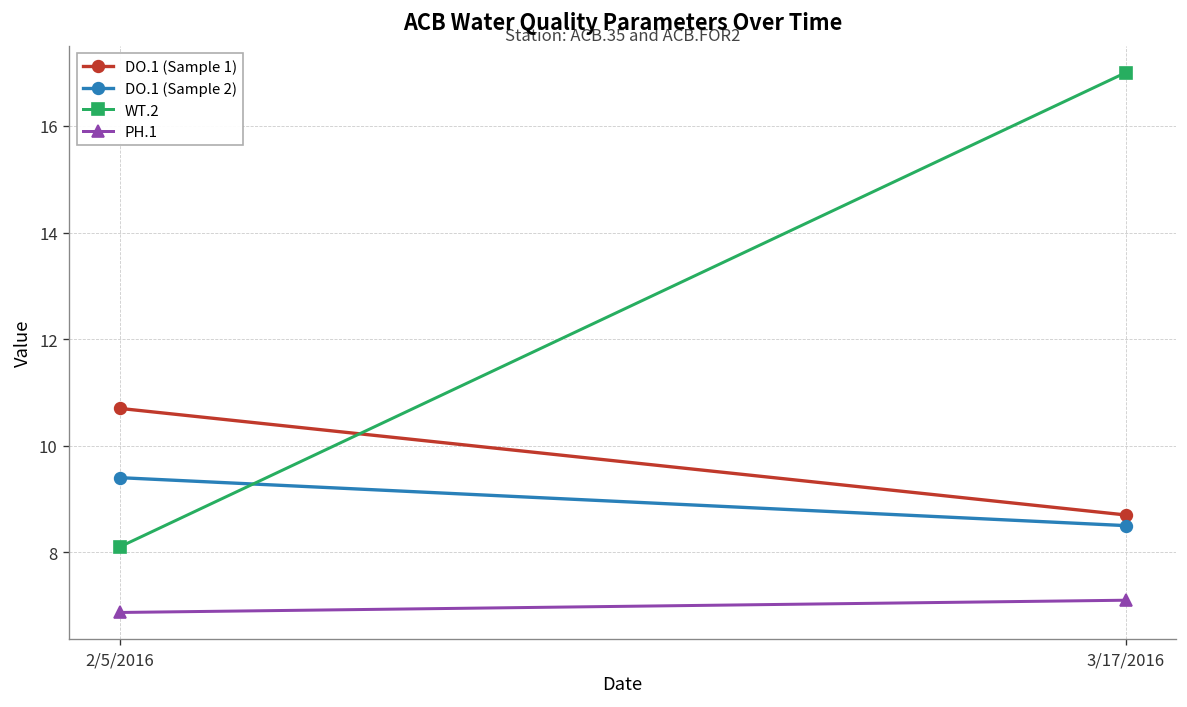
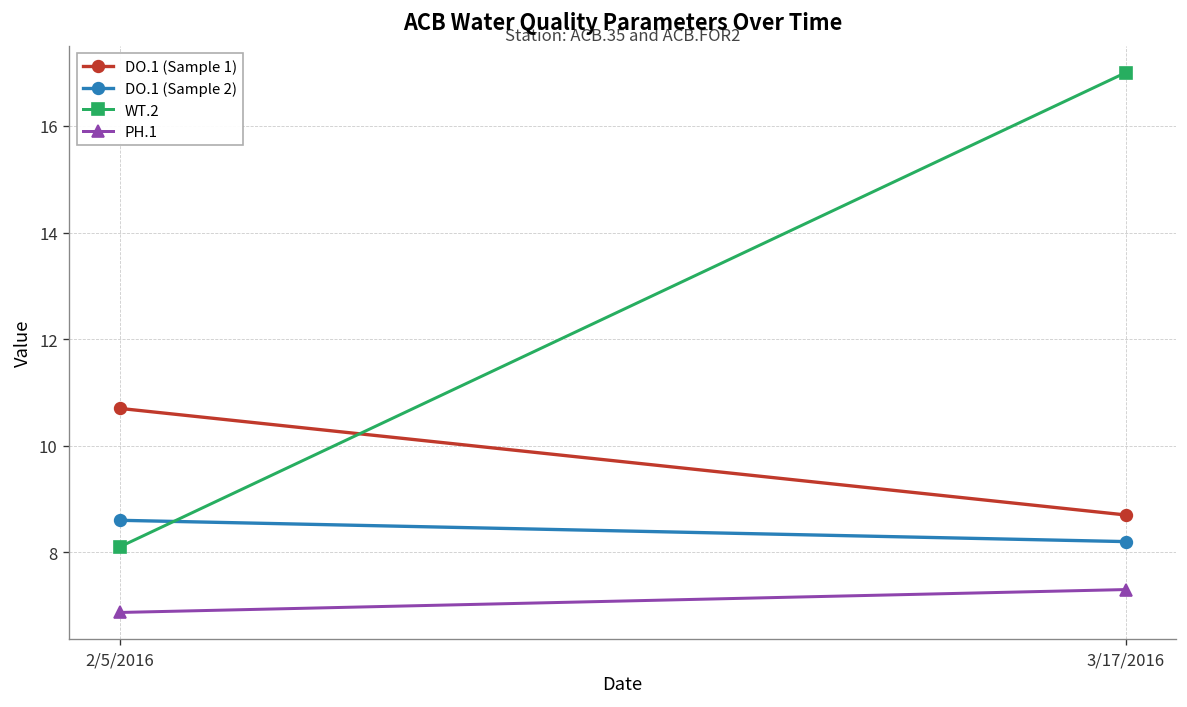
  {
    "DO.1 (Sample 1)": {
      "2/5/2016": 10.7,
      "3/17/2016": 8.7
    },
    "DO.1 (Sample 2)": {
-     "2/5/2016": 9.4,
-     "3/17/2016": 8.5
+     "2/5/2016": 8.6,
+     "3/17/2016": 8.2
    },
    "WT.2": {
      "2/5/2016": 8.1,
      "3/17/2016": 17.0
    },
    "PH.1": {
      "2/5/2016": 6.9,
-     "3/17/2016": 7.1
+     "3/17/2016": 7.3
    }
  }
